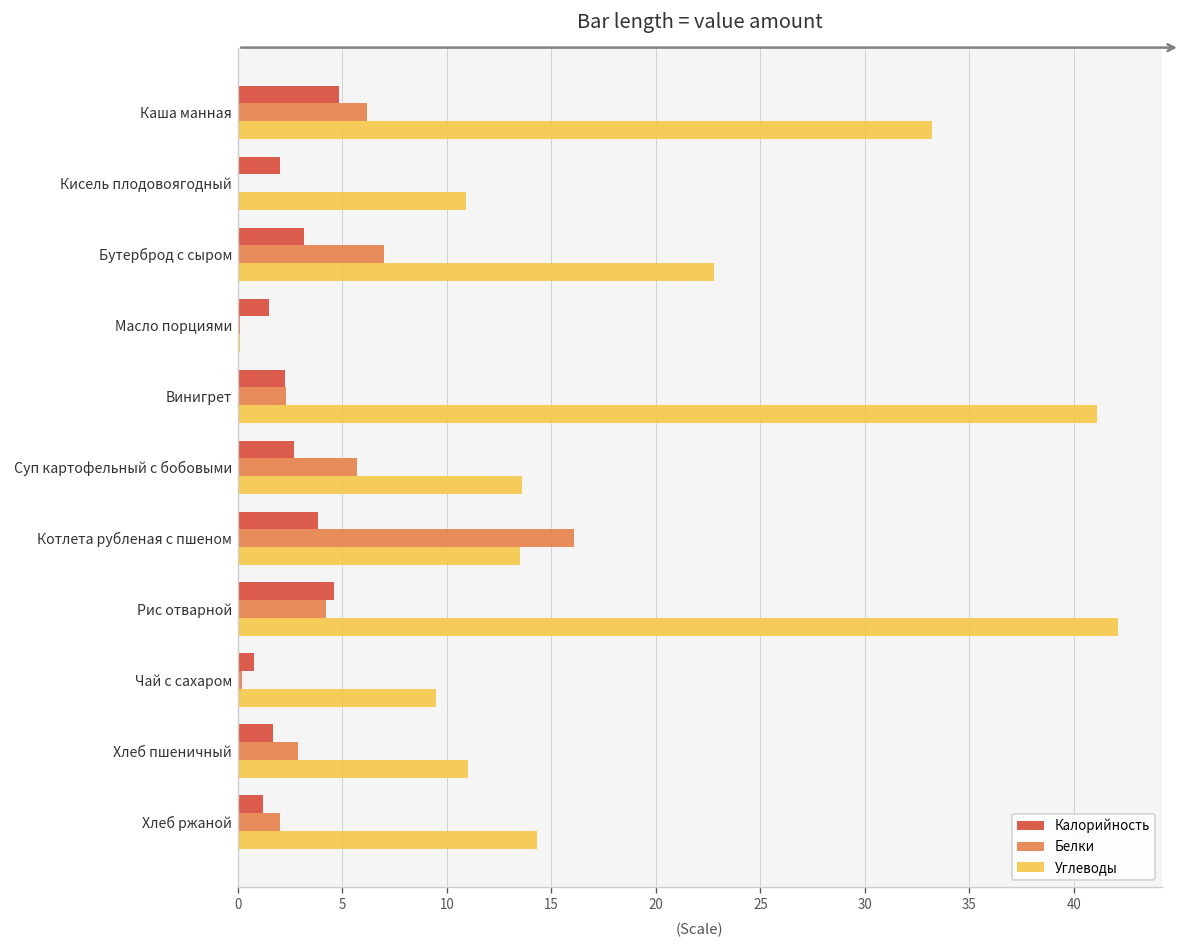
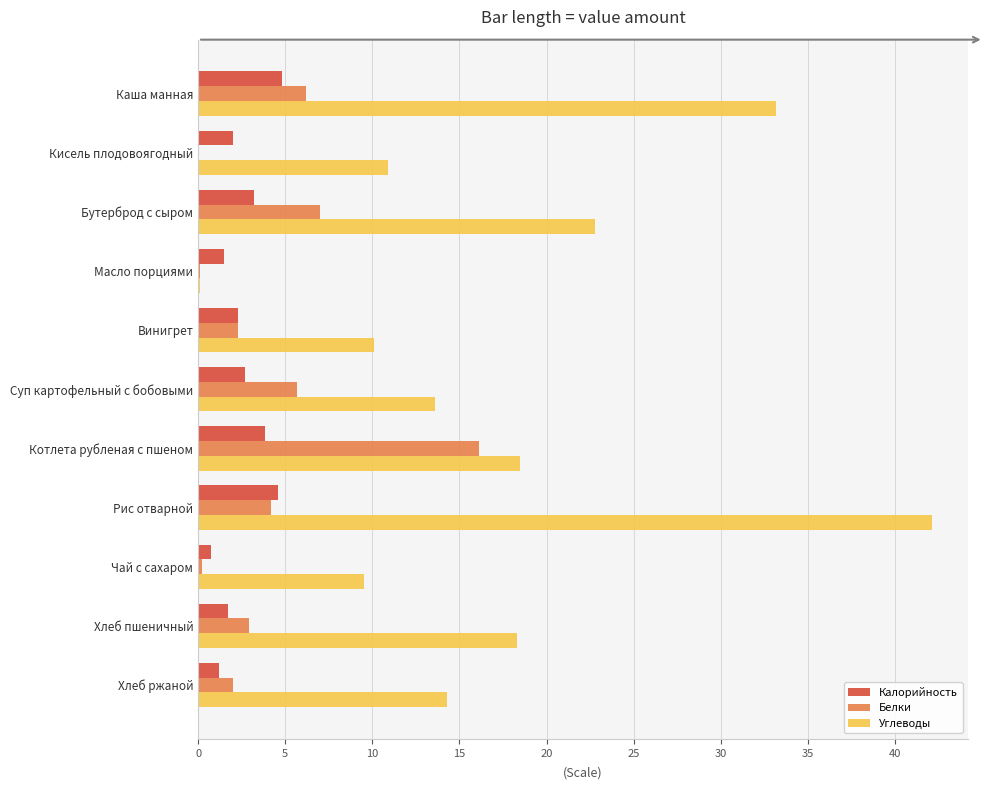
  {
    "Углеводы": {
      "Каша манная": 33.2,
      "Кисель плодовоягодный": 10.9,
      "Бутерброд с сыром": 22.8,
-     "Винигрет": 41.1,
+     "Винигрет": 10.1,
      "Суп картофельный с бобовыми": 13.6,
-     "Котлета рубленая с пшеном": 13.5,
+     "Котлета рубленая с пшеном": 18.5,
      "Рис отварной": 42.1,
      "Чай с сахаром": 9.5,
-     "Хлеб пшеничный": 11.0,
+     "Хлеб пшеничный": 18.3,
      "Хлеб ржаной": 14.3
    }
  }
